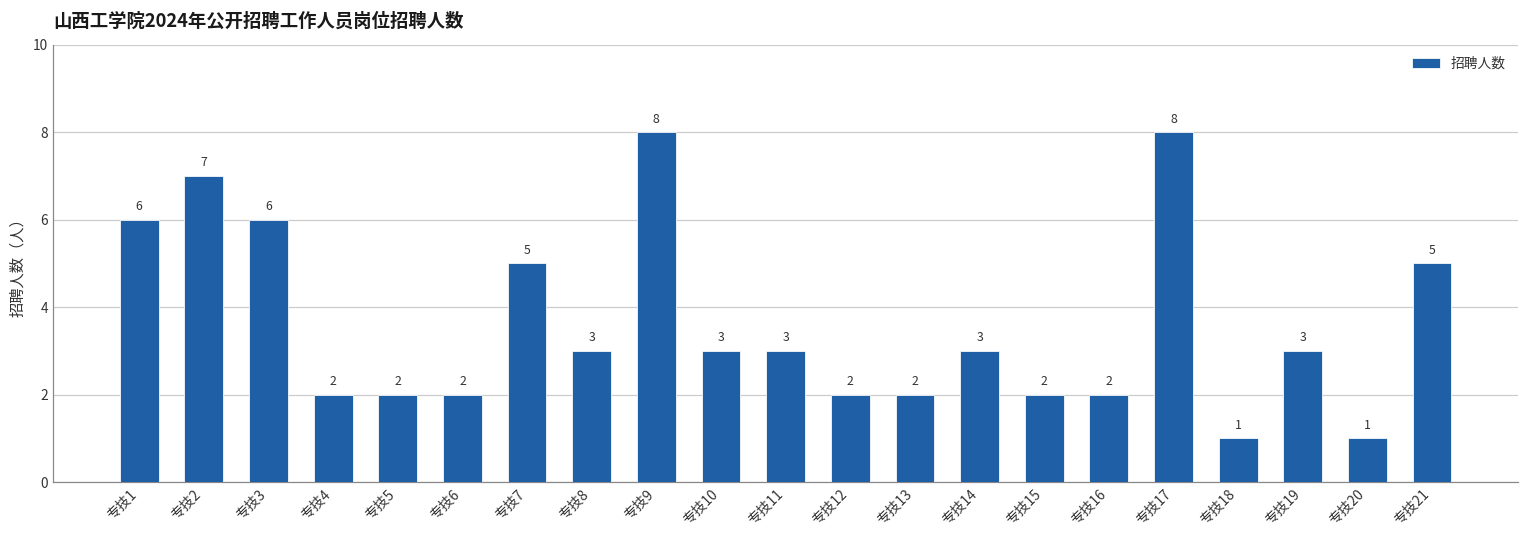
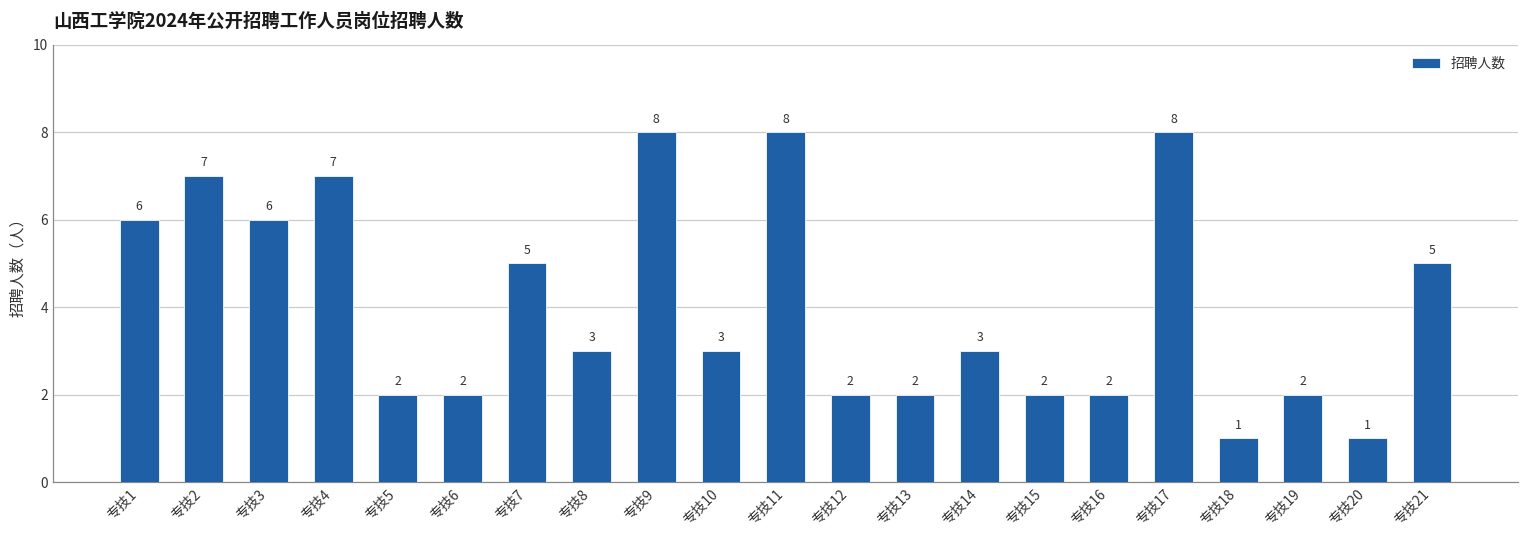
  {
    "专技1": 6,
    "专技2": 7,
    "专技3": 6,
-   "专技4": 2,
+   "专技4": 7,
    "专技5": 2,
    "专技6": 2,
    "专技7": 5,
    "专技8": 3,
    "专技9": 8,
    "专技10": 3,
-   "专技11": 3,
+   "专技11": 8,
    "专技12": 2,
    "专技13": 2,
    "专技14": 3,
    "专技15": 2,
    "专技16": 2,
    "专技17": 8,
    "专技18": 1,
-   "专技19": 3,
+   "专技19": 2,
    "专技20": 1,
    "专技21": 5
  }
